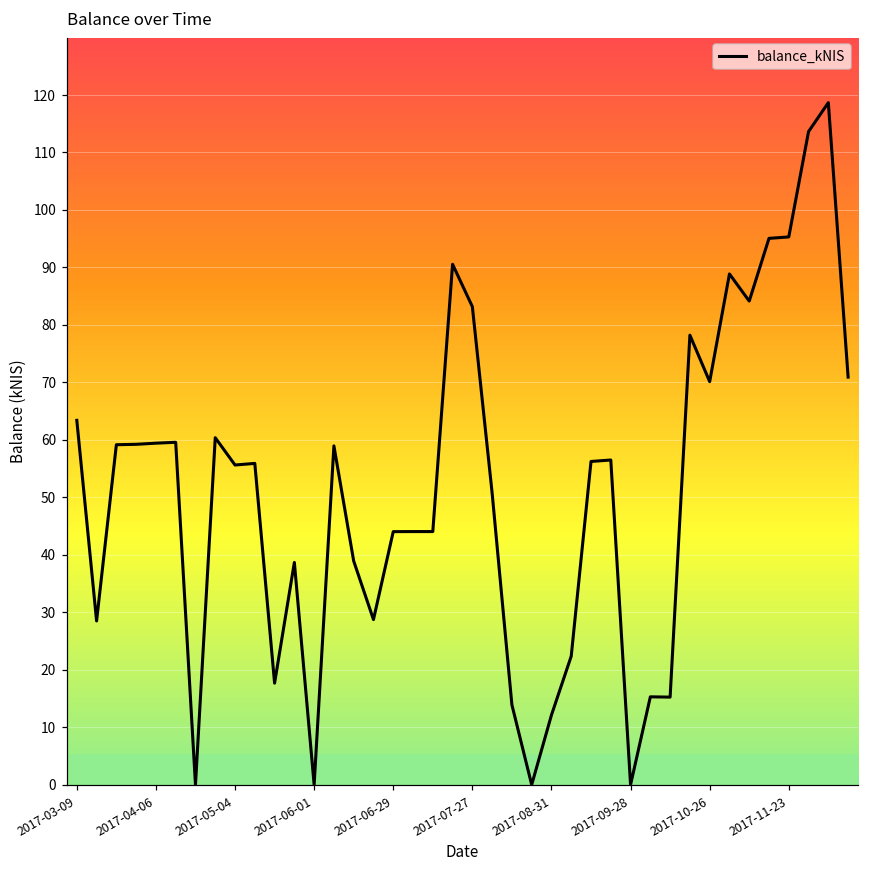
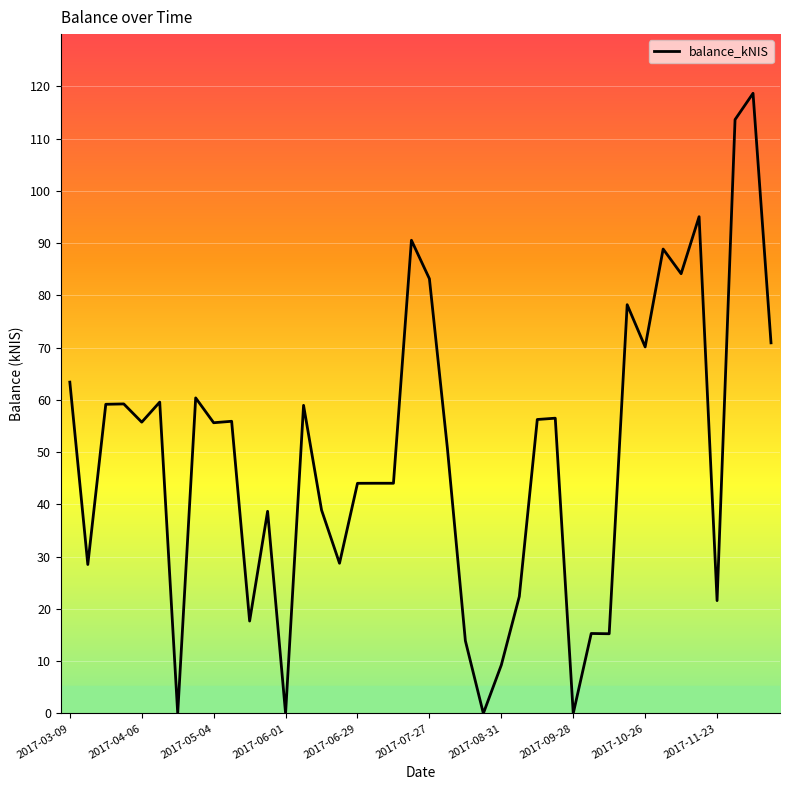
  {
    "2017-03-09": 63,
-   "2017-04-06": 59,
+   "2017-04-06": 56,
    "2017-05-04": 56,
    "2017-06-29": 44,
    "2017-07-27": 83,
-   "2017-08-31": 12,
+   "2017-08-31": 9,
    "2017-10-26": 70,
-   "2017-11-23": 95
+   "2017-11-23": 22
  }
